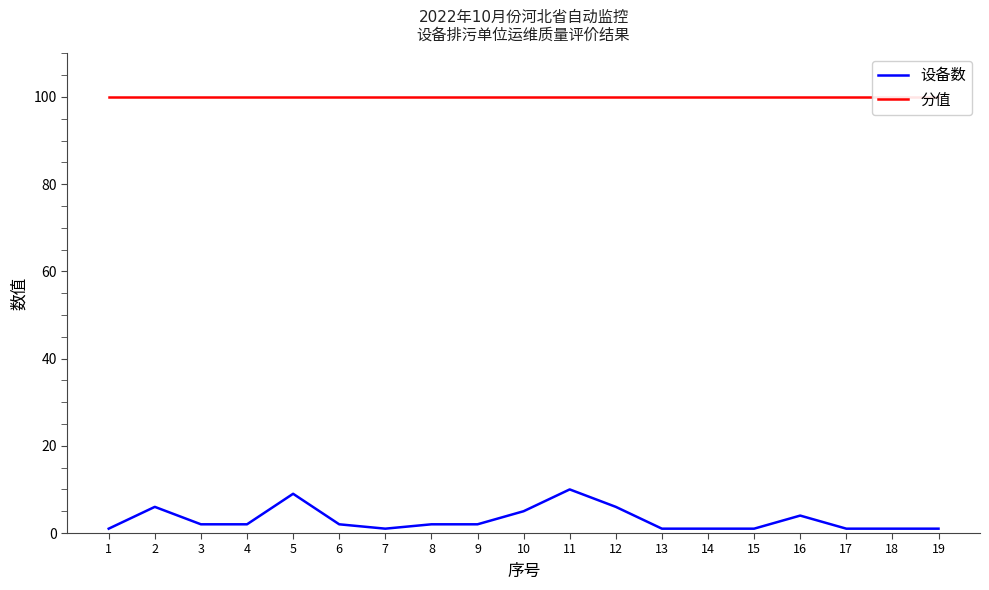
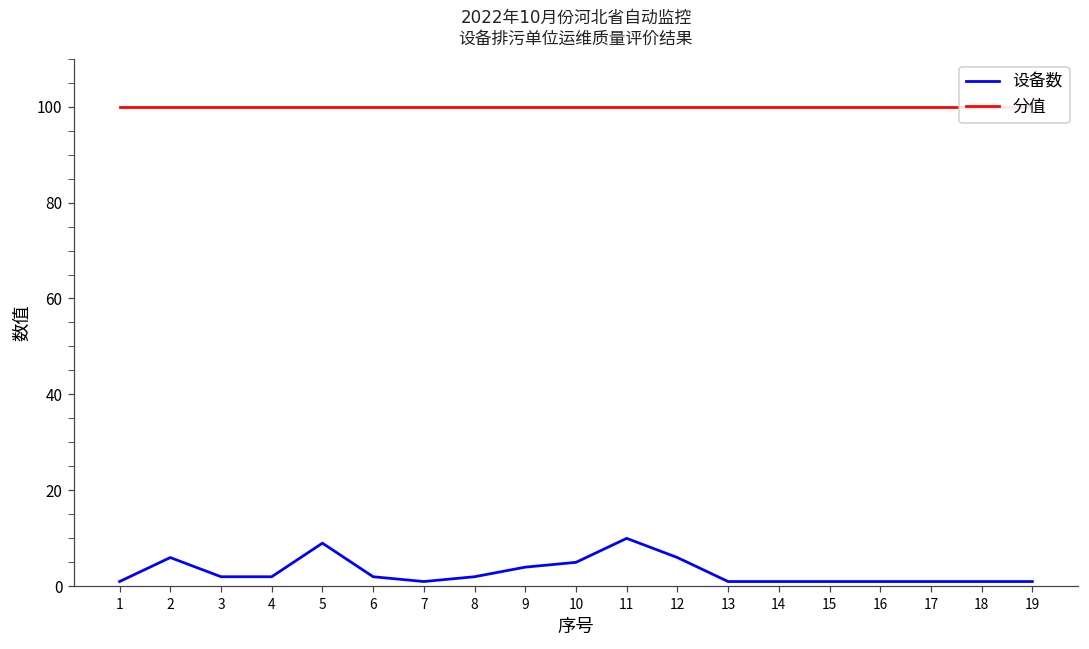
  {
    "设备数": {
      "1": 1,
      "2": 6,
      "3": 2,
      "4": 2,
      "5": 9,
      "6": 2,
      "7": 1,
      "8": 2,
-     "9": 2,
+     "9": 4,
      "10": 5,
      "11": 10,
      "12": 6,
      "13": 1,
      "14": 1,
      "15": 1,
-     "16": 4,
+     "16": 1,
      "17": 1,
      "18": 1,
      "19": 1
    },
    "分值": {
      "1": 100,
      "2": 100,
      "3": 100,
      "4": 100,
      "5": 100,
      "6": 100,
      "7": 100,
      "8": 100,
      "9": 100,
      "10": 100,
      "11": 100,
      "12": 100,
      "13": 100,
      "14": 100,
      "15": 100,
      "16": 100,
      "17": 100
    }
  }
